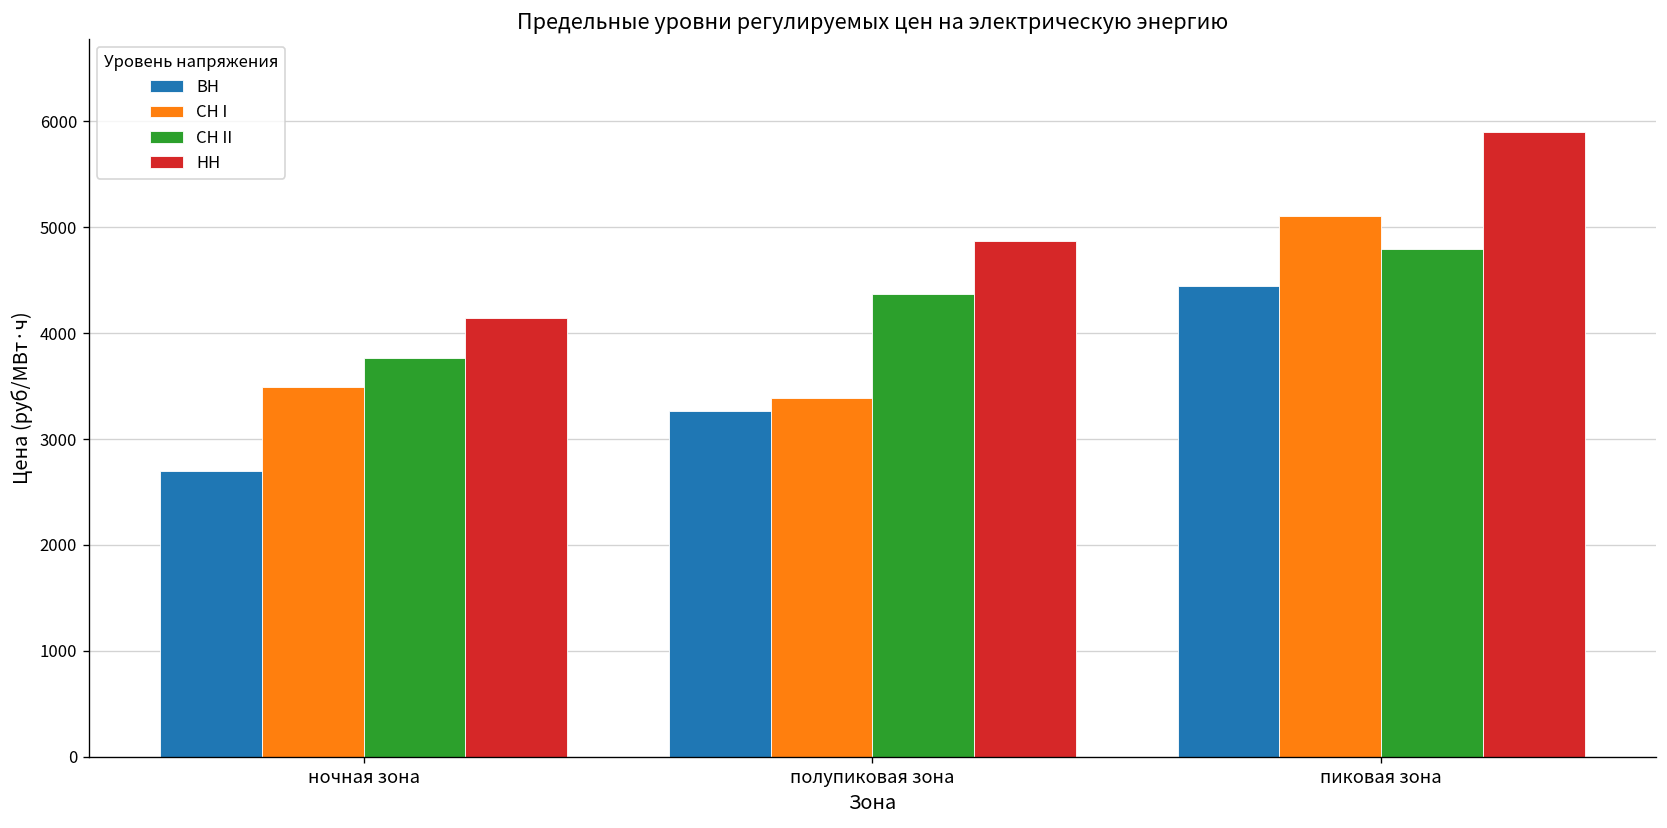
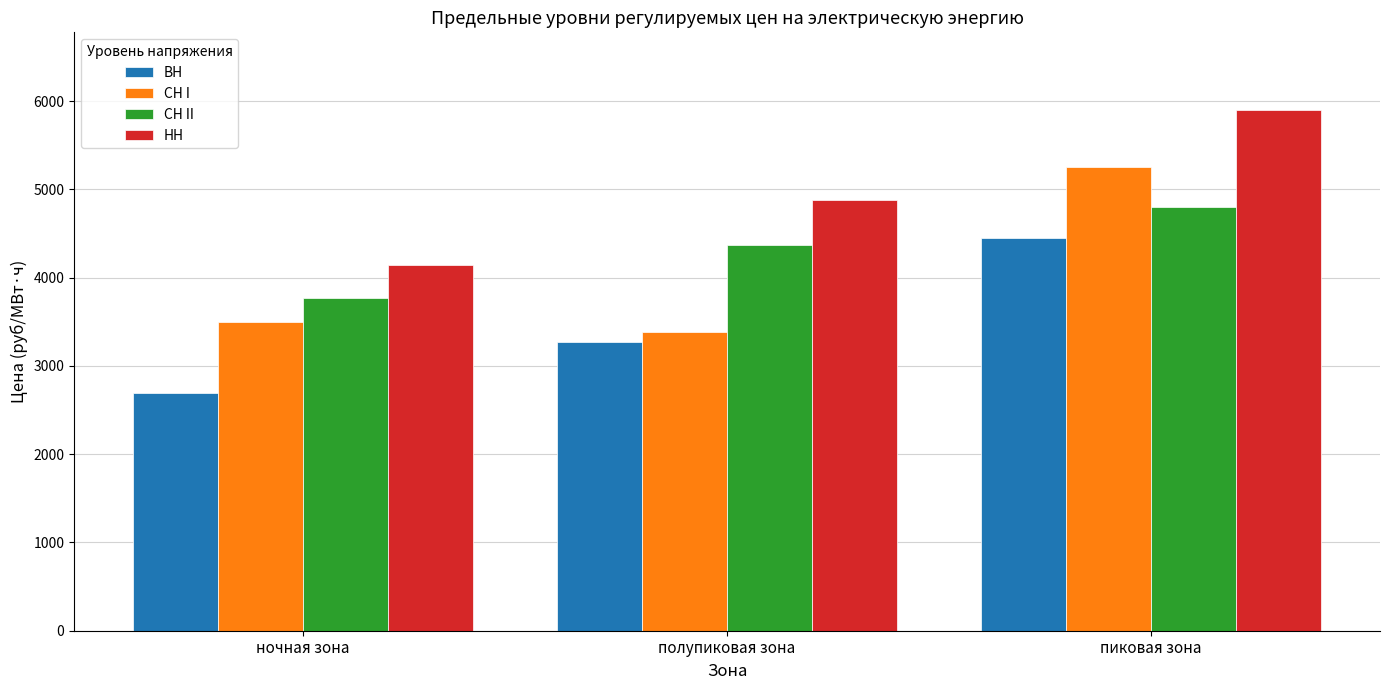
  {
    "ВН": {
      "ночная зона": 2700,
      "полупиковая зона": 3300,
      "пиковая зона": 4400
    },
    "СН I": {
      "ночная зона": 3500,
      "полупиковая зона": 3400,
-     "пиковая зона": 5100
+     "пиковая зона": 5200
    },
    "СН II": {
      "ночная зона": 3800,
      "полупиковая зона": 4400,
      "пиковая зона": 4800
    },
    "НН": {
      "ночная зона": 4100,
      "полупиковая зона": 4900,
      "пиковая зона": 5900
    }
  }
